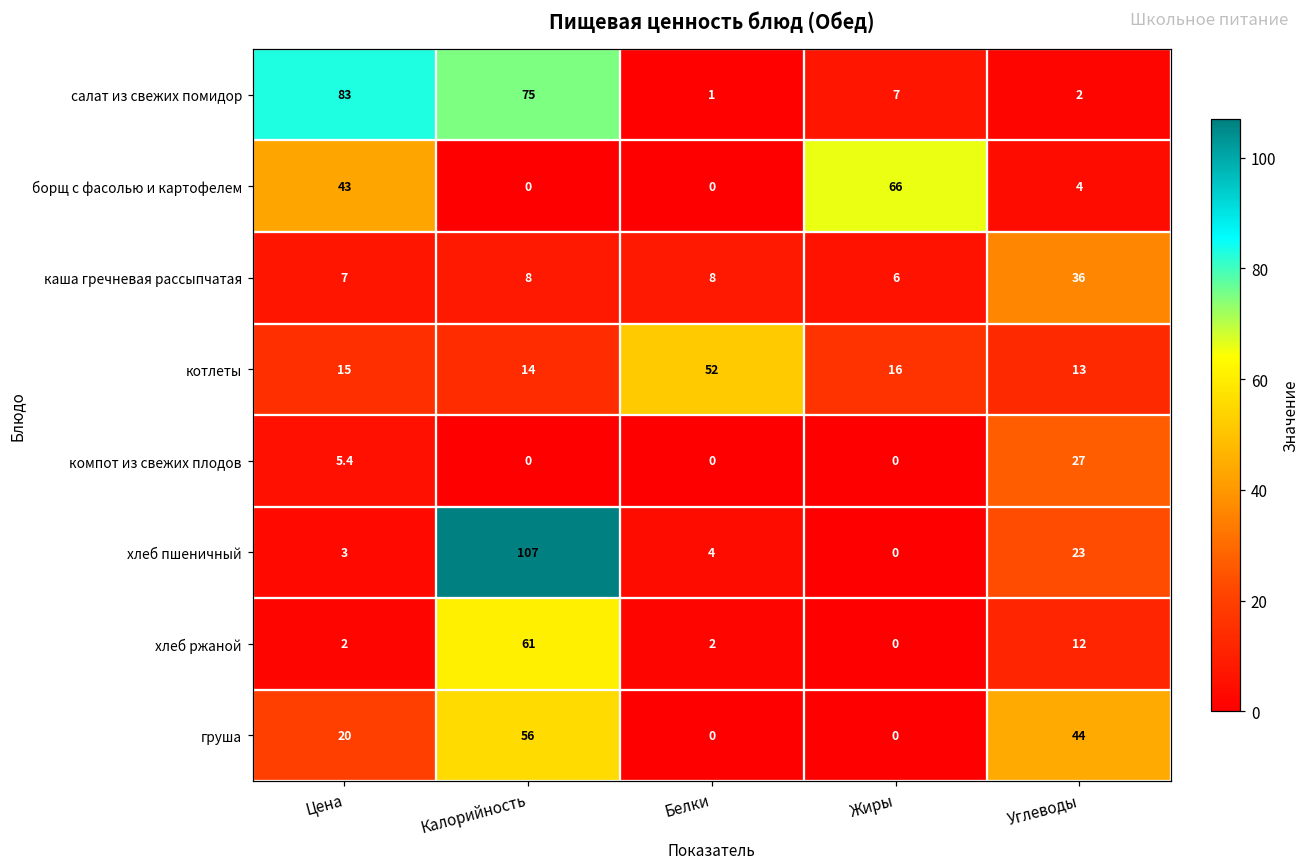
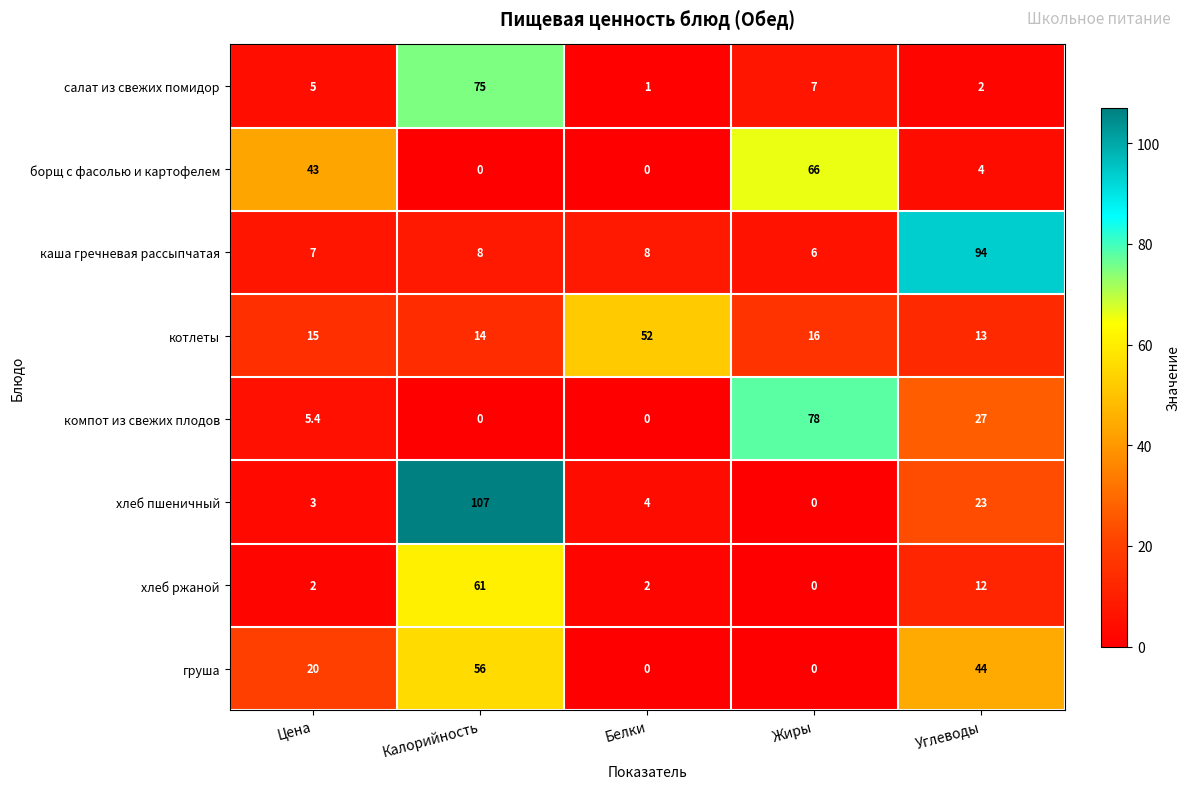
  {
    "салат из свежих помидор": {
-     "Цена": 83,
+     "Цена": 5,
      "Калорийность": 75,
      "Белки": 1,
      "Жиры": 7,
      "Углеводы": 2
    },
    "борщ с фасолью и картофелем": {
      "Цена": 43,
      "Калорийность": 0,
      "Белки": 0,
      "Жиры": 66,
      "Углеводы": 4
    },
    "каша гречневая рассыпчатая": {
      "Цена": 7,
      "Калорийность": 8,
      "Белки": 8,
      "Жиры": 6,
-     "Углеводы": 36
+     "Углеводы": 94
    },
    "котлеты": {
      "Цена": 15,
      "Калорийность": 14,
      "Белки": 52,
      "Жиры": 16,
      "Углеводы": 13
    },
    "компот из свежих плодов": {
      "Цена": 5.4,
      "Калорийность": 0,
      "Белки": 0,
-     "Жиры": 0,
+     "Жиры": 78,
      "Углеводы": 27
    },
    "хлеб пшеничный": {
      "Цена": 3,
      "Калорийность": 107,
      "Белки": 4,
      "Жиры": 0,
      "Углеводы": 23
    },
    "хлеб ржаной": {
      "Цена": 2,
      "Калорийность": 61,
      "Белки": 2,
      "Жиры": 0,
      "Углеводы": 12
    },
    "груша": {
      "Цена": 20,
      "Калорийность": 56,
      "Белки": 0,
      "Жиры": 0,
      "Углеводы": 44
    }
  }
